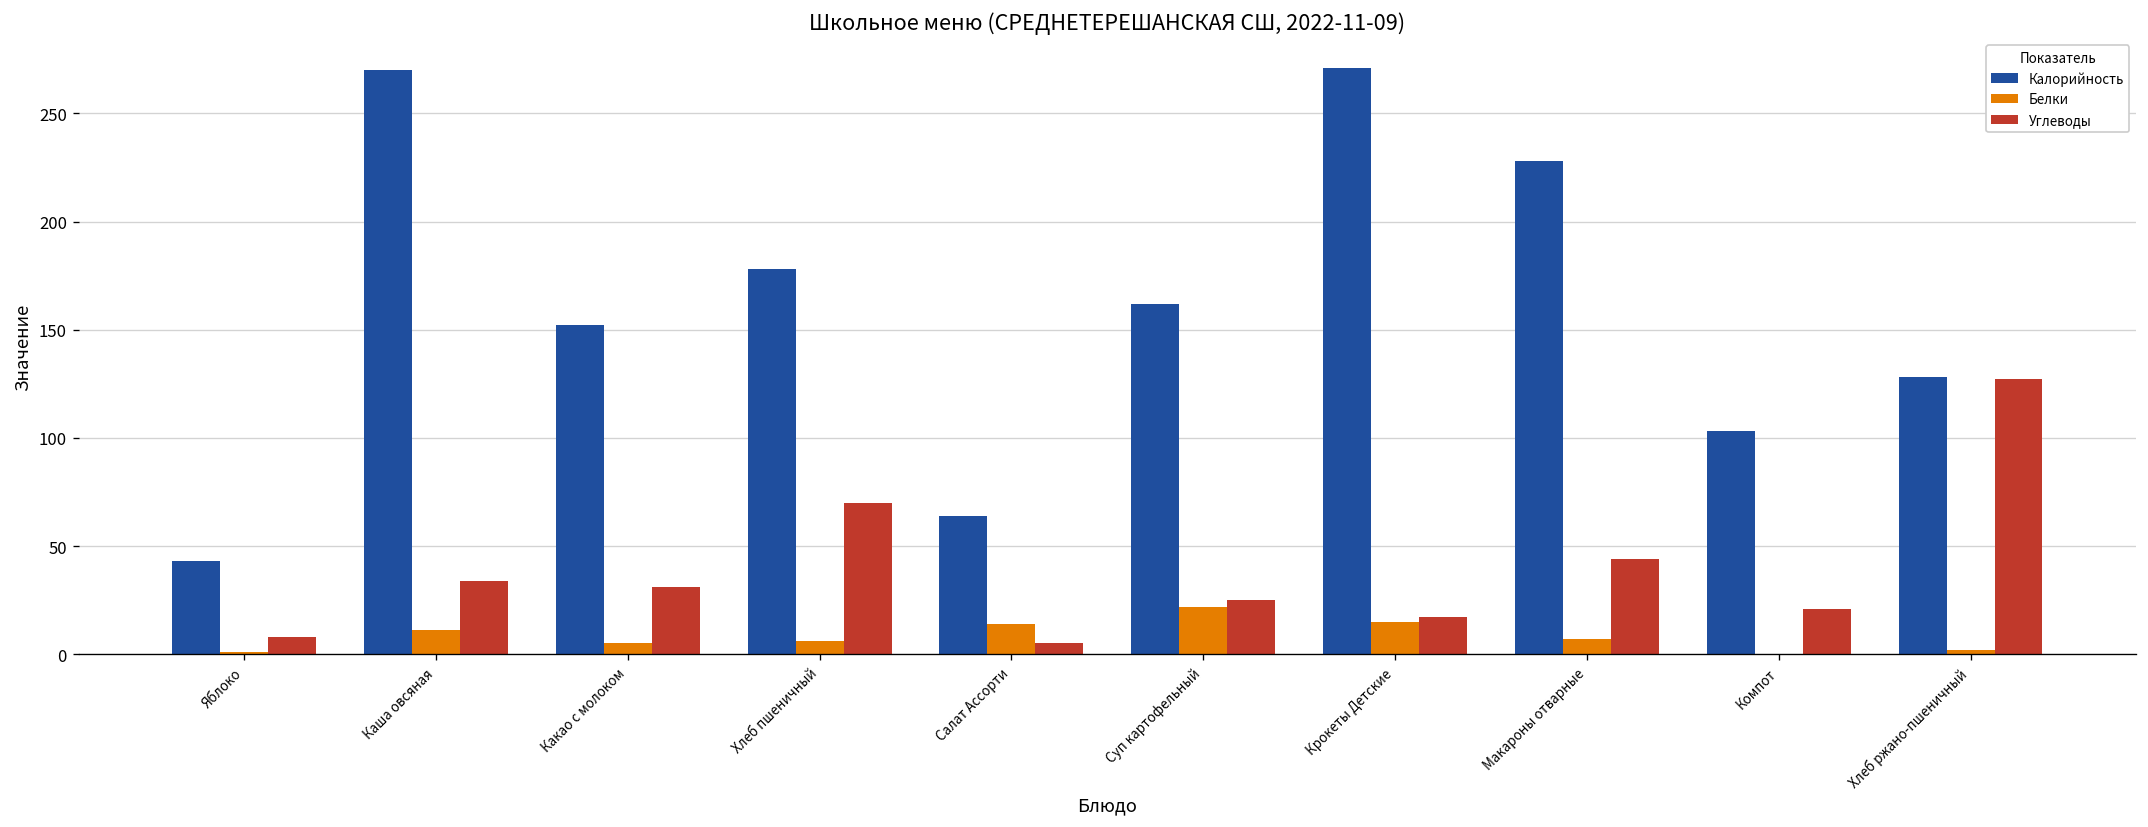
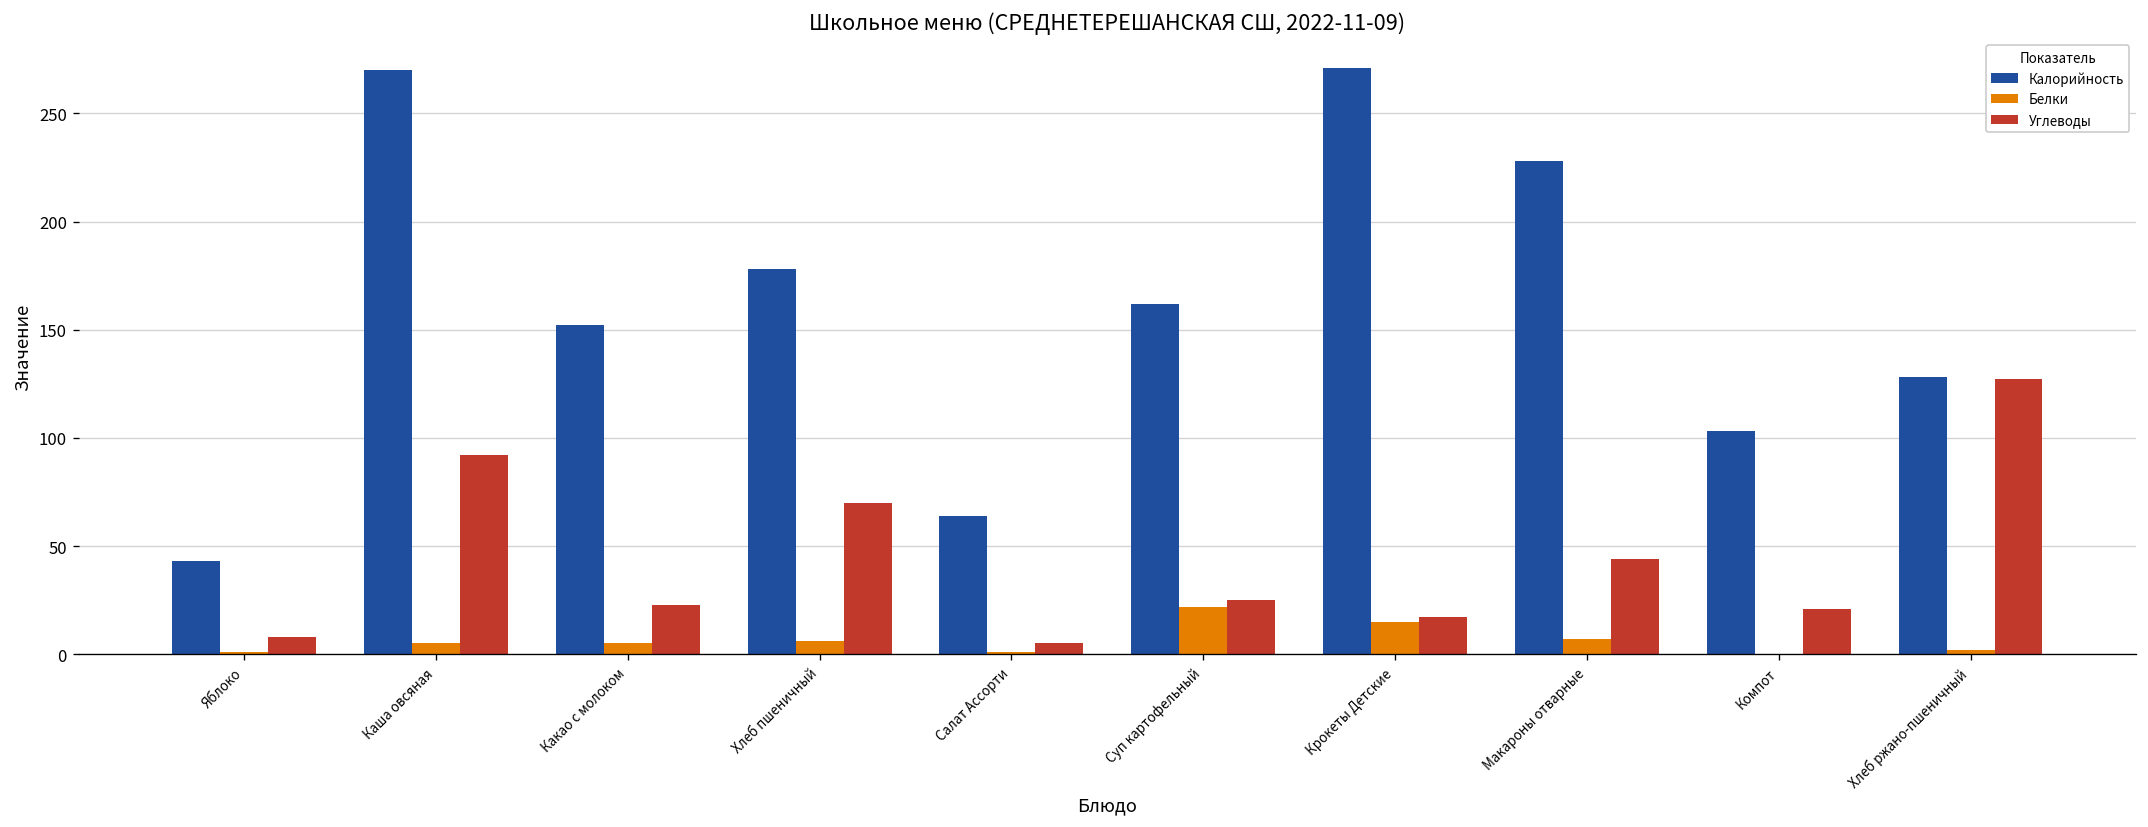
  {
    "Калорийность": {
      "Яблоко": 43,
      "Каша овсяная": 270,
      "Какао с молоком": 152,
      "Хлеб пшеничный": 178,
      "Салат Ассорти": 64,
      "Суп картофельный": 162,
      "Крокеты Детские": 271,
      "Макароны отварные": 228,
      "Компот": 103,
      "Хлеб ржано-пшеничный": 128
    },
    "Белки": {
-     "Каша овсяная": 11,
+     "Каша овсяная": 5,
      "Какао с молоком": 5,
      "Хлеб пшеничный": 6,
-     "Салат Ассорти": 14,
+     "Салат Ассорти": 1,
      "Суп картофельный": 22,
      "Крокеты Детские": 15,
      "Макароны отварные": 7,
      "Компот": 0,
      "Хлеб ржано-пшеничный": 2
    },
    "Углеводы": {
      "Яблоко": 8,
-     "Каша овсяная": 34,
-     "Какао с молоком": 31,
+     "Каша овсяная": 92,
+     "Какао с молоком": 23,
      "Хлеб пшеничный": 70,
      "Салат Ассорти": 5,
      "Суп картофельный": 25,
      "Крокеты Детские": 17,
      "Макароны отварные": 44,
      "Компот": 21,
      "Хлеб ржано-пшеничный": 127
    }
  }
